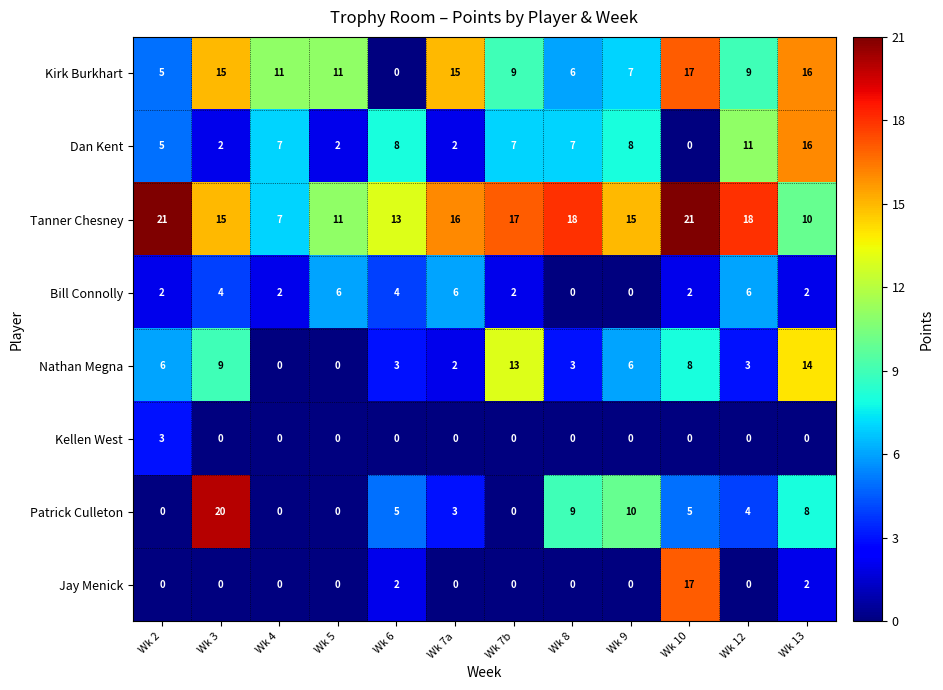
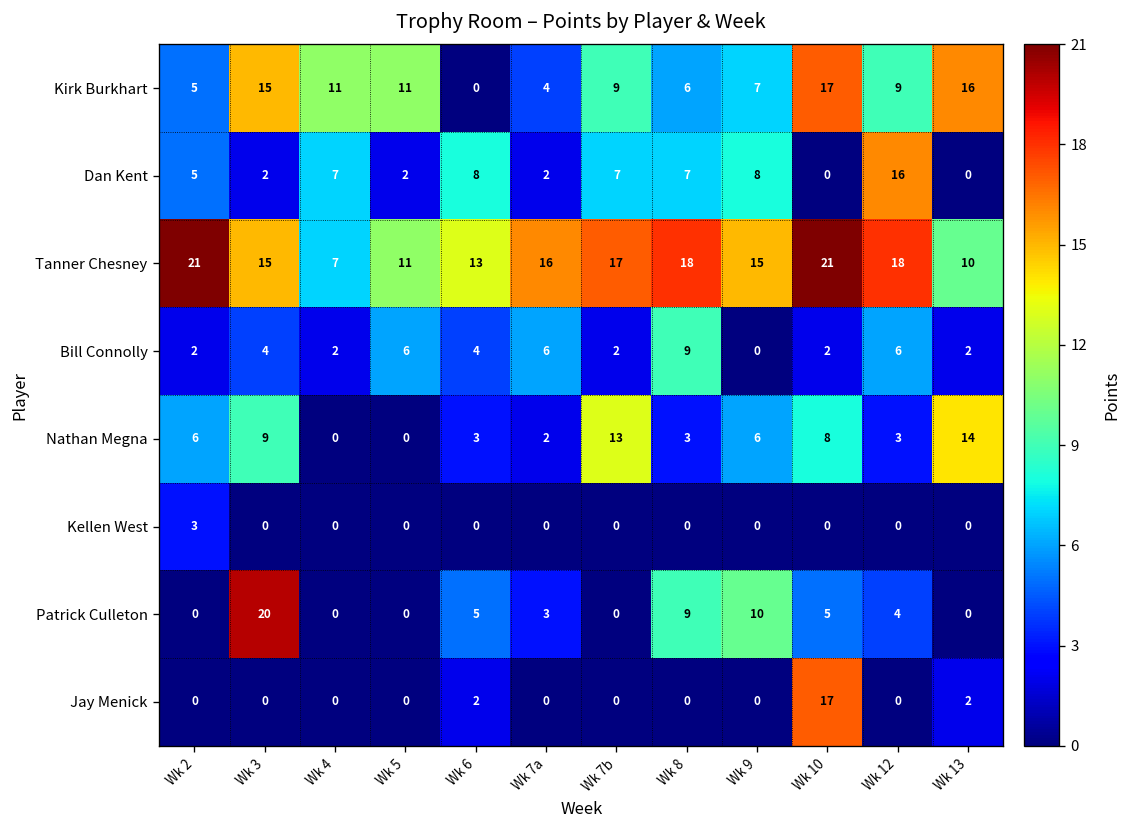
  {
    "Kirk Burkhart": {
      "Wk 2": 5,
      "Wk 3": 15,
      "Wk 4": 11,
      "Wk 5": 11,
      "Wk 6": 0,
-     "Wk 7a": 15,
+     "Wk 7a": 4,
      "Wk 7b": 9,
      "Wk 8": 6,
      "Wk 9": 7,
      "Wk 10": 17,
      "Wk 12": 9,
      "Wk 13": 16
    },
    "Dan Kent": {
      "Wk 2": 5,
      "Wk 3": 2,
      "Wk 4": 7,
      "Wk 5": 2,
      "Wk 6": 8,
      "Wk 7a": 2,
      "Wk 7b": 7,
      "Wk 8": 7,
      "Wk 9": 8,
      "Wk 10": 0,
-     "Wk 12": 11,
-     "Wk 13": 16
+     "Wk 12": 16,
+     "Wk 13": 0
    },
    "Tanner Chesney": {
      "Wk 2": 21,
      "Wk 3": 15,
      "Wk 4": 7,
      "Wk 5": 11,
      "Wk 6": 13,
      "Wk 7a": 16,
      "Wk 7b": 17,
      "Wk 8": 18,
      "Wk 9": 15,
      "Wk 10": 21,
      "Wk 12": 18,
      "Wk 13": 10
    },
    "Bill Connolly": {
      "Wk 2": 2,
      "Wk 3": 4,
      "Wk 4": 2,
      "Wk 5": 6,
      "Wk 6": 4,
      "Wk 7a": 6,
      "Wk 7b": 2,
-     "Wk 8": 0,
+     "Wk 8": 9,
      "Wk 9": 0,
      "Wk 10": 2,
      "Wk 12": 6,
      "Wk 13": 2
    },
    "Nathan Megna": {
      "Wk 2": 6,
      "Wk 3": 9,
      "Wk 4": 0,
      "Wk 5": 0,
      "Wk 6": 3,
      "Wk 7a": 2,
      "Wk 7b": 13,
      "Wk 8": 3,
      "Wk 9": 6,
      "Wk 10": 8,
      "Wk 12": 3,
      "Wk 13": 14
    },
    "Kellen West": {
      "Wk 2": 3,
      "Wk 3": 0,
      "Wk 4": 0,
      "Wk 5": 0,
      "Wk 6": 0,
      "Wk 7a": 0,
      "Wk 7b": 0,
      "Wk 8": 0,
      "Wk 9": 0,
      "Wk 10": 0,
      "Wk 12": 0,
      "Wk 13": 0
    },
    "Patrick Culleton": {
      "Wk 2": 0,
      "Wk 3": 20,
      "Wk 4": 0,
      "Wk 5": 0,
      "Wk 6": 5,
      "Wk 7a": 3,
      "Wk 7b": 0,
      "Wk 8": 9,
      "Wk 9": 10,
      "Wk 10": 5,
      "Wk 12": 4,
-     "Wk 13": 8
+     "Wk 13": 0
    },
    "Jay Menick": {
      "Wk 2": 0,
      "Wk 3": 0,
      "Wk 4": 0,
      "Wk 5": 0,
      "Wk 6": 2,
      "Wk 7a": 0,
      "Wk 7b": 0,
      "Wk 8": 0,
      "Wk 9": 0,
      "Wk 10": 17,
      "Wk 12": 0,
      "Wk 13": 2
    }
  }
